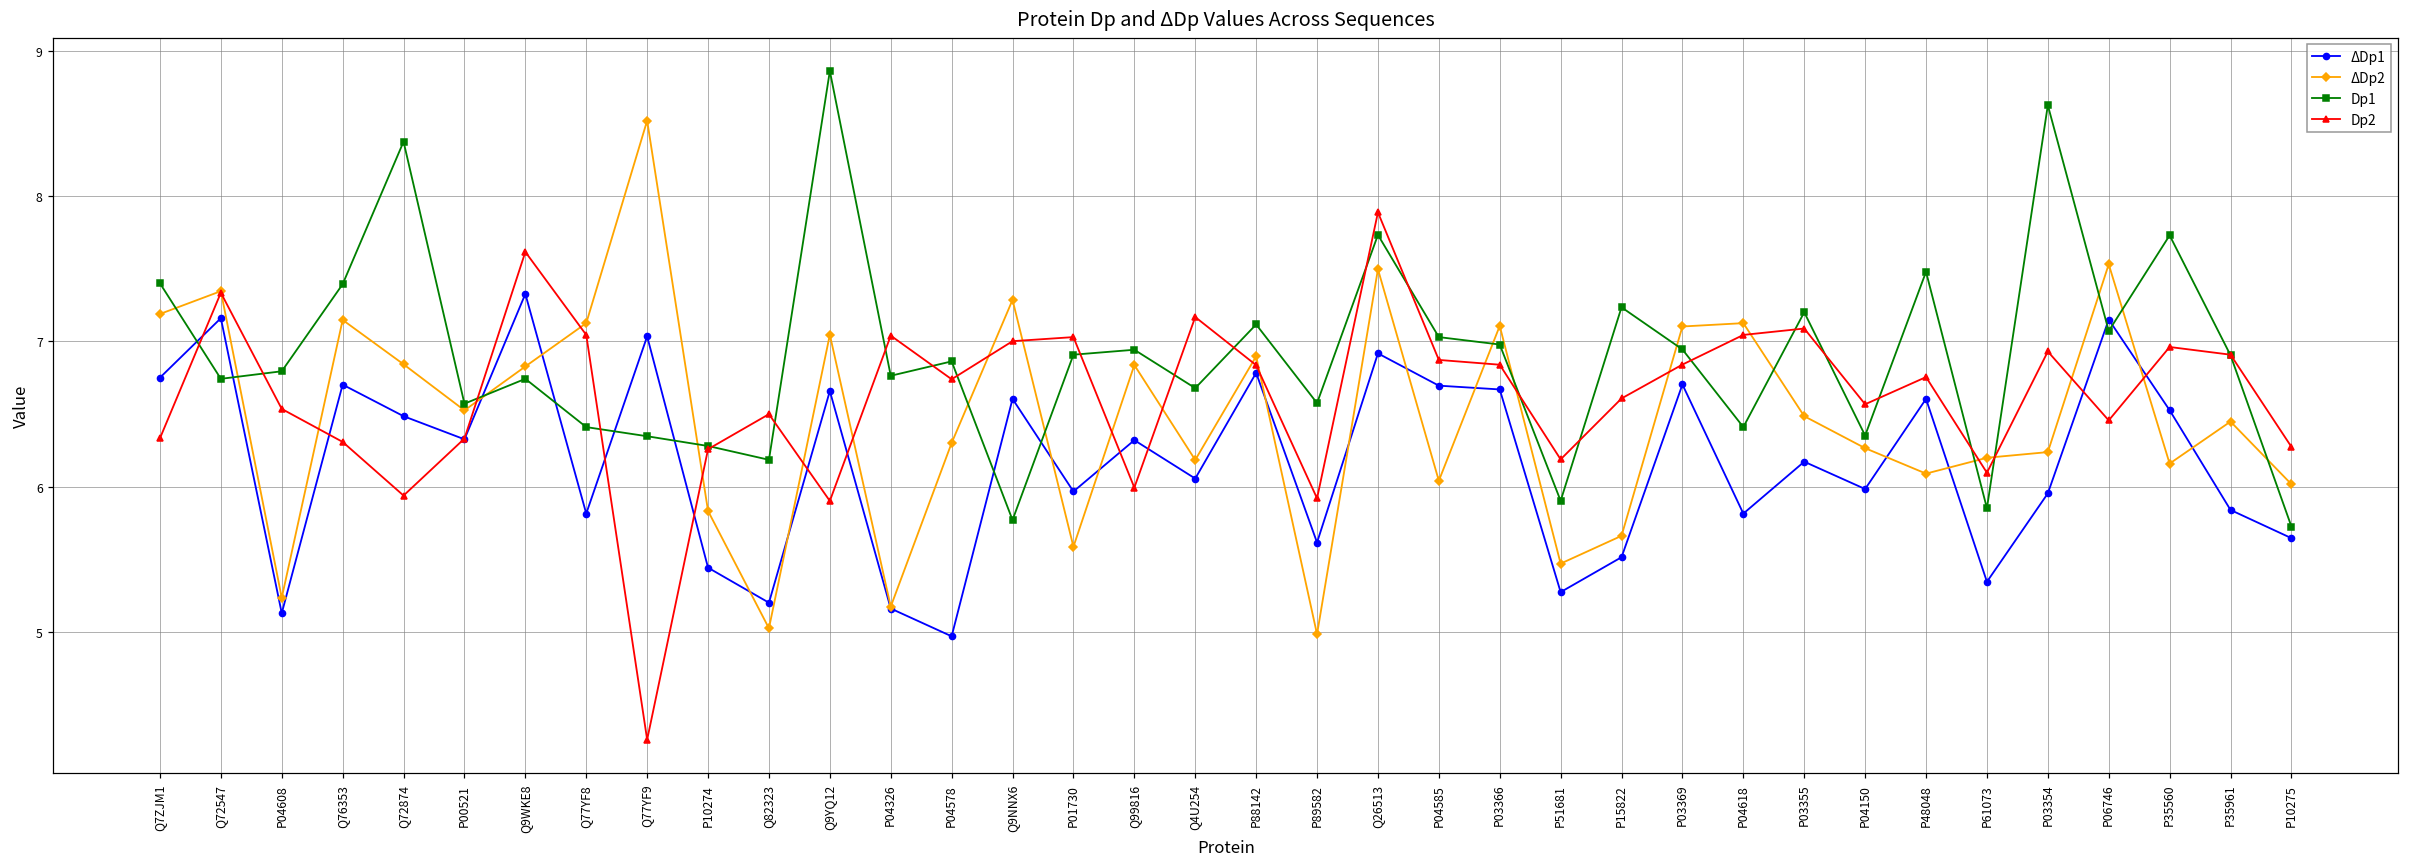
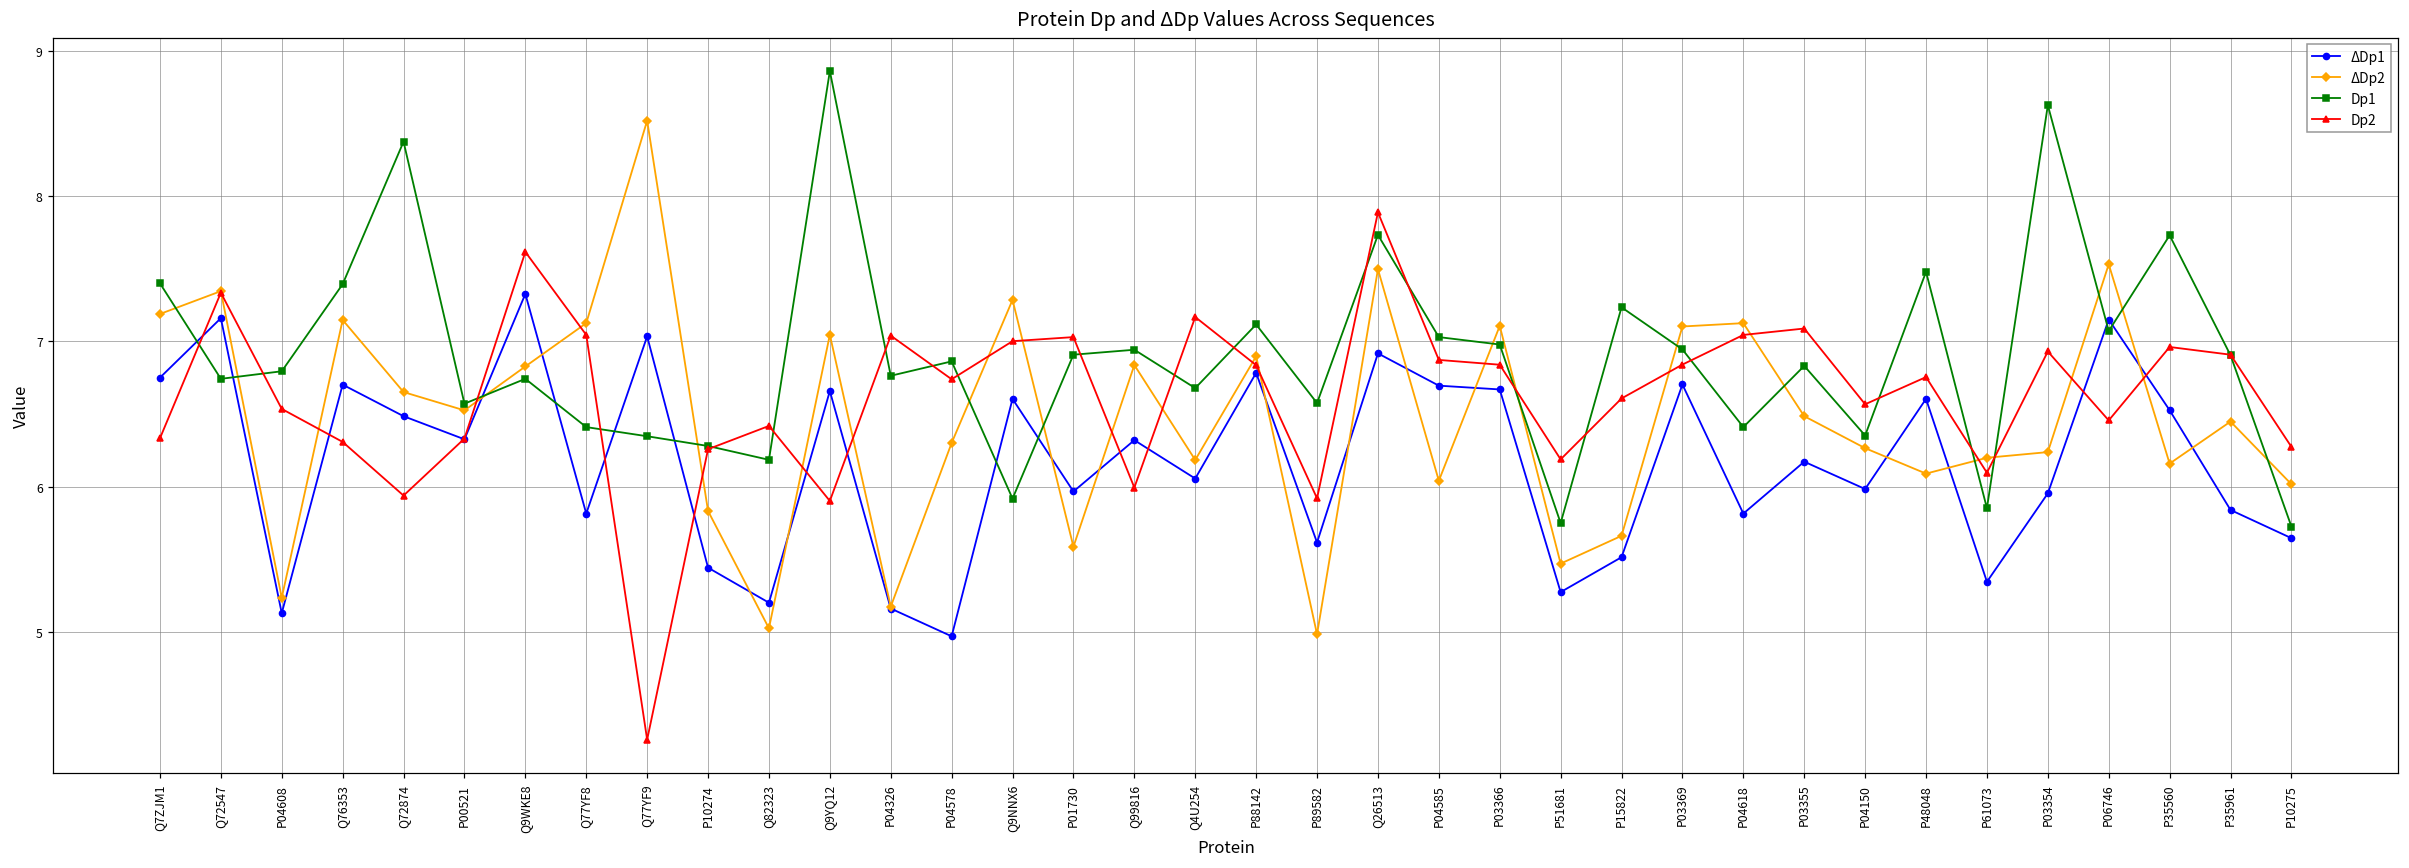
  {
    "ΔDp1": {
      "Q7ZJM1": 6.75,
      "Q72547": 7.16,
      "P04608": 5.13,
      "Q76353": 6.70,
      "Q72874": 6.49,
      "Q9WKE8": 7.33,
      "Q77YF8": 5.82,
      "Q77YF9": 7.04,
      "P10274": 5.44,
      "Q82323": 5.20,
      "Q9YQ12": 6.66,
      "P04578": 4.97,
      "Q9NNX6": 6.61,
      "P01730": 5.97,
      "Q99816": 6.32,
      "Q4U254": 6.06,
      "P88142": 6.78,
      "P89582": 5.62,
      "Q26513": 6.92,
      "P04585": 6.70,
      "P03366": 6.67,
      "P51681": 5.28,
      "P15822": 5.52,
      "P03369": 6.70,
      "P04618": 5.82,
      "P03355": 6.17,
      "P04150": 5.99,
      "P48048": 6.61,
      "P61073": 5.35,
      "P03354": 5.96,
      "P06746": 7.15,
      "P35560": 6.53,
      "P35961": 5.84,
      "P10275": 5.65
    },
    "ΔDp2": {
      "Q7ZJM1": 7.19,
      "P04608": 5.24,
      "Q76353": 7.15,
-     "Q72874": 6.84,
+     "Q72874": 6.65,
      "P00521": 6.53,
      "Q9WKE8": 6.83,
      "Q77YF8": 7.13,
      "Q77YF9": 8.52,
      "P10274": 5.83,
      "Q82323": 5.03,
      "Q9YQ12": 7.05,
      "P04578": 6.30,
      "Q9NNX6": 7.29,
      "P01730": 5.59,
      "Q99816": 6.84,
      "Q4U254": 6.19,
      "P88142": 6.90,
      "P89582": 4.99,
      "Q26513": 7.50,
      "P04585": 6.04,
      "P03366": 7.11,
      "P51681": 5.47,
      "P15822": 5.66,
      "P03369": 7.10,
      "P04618": 7.13,
      "P03355": 6.49,
      "P04150": 6.27,
      "P48048": 6.09,
      "P61073": 6.20,
      "P03354": 6.24,
      "P06746": 7.53,
      "P35560": 6.16,
      "P35961": 6.45,
      "P10275": 6.02
    },
    "Dp1": {
      "Q7ZJM1": 7.40,
      "Q72547": 6.74,
      "P04608": 6.80,
      "Q76353": 7.39,
      "Q72874": 8.37,
      "P00521": 6.57,
      "Q9WKE8": 6.74,
      "Q77YF8": 6.41,
      "Q77YF9": 6.35,
      "P10274": 6.28,
      "Q82323": 6.19,
      "Q9YQ12": 8.86,
      "P04326": 6.76,
      "P04578": 6.86,
-     "Q9NNX6": 5.77,
+     "Q9NNX6": 5.92,
      "P01730": 6.91,
      "Q99816": 6.94,
      "Q4U254": 6.68,
      "P88142": 7.12,
      "P89582": 6.58,
      "Q26513": 7.73,
      "P04585": 7.03,
      "P03366": 6.98,
-     "P51681": 5.90,
+     "P51681": 5.75,
      "P15822": 7.24,
      "P03369": 6.95,
      "P04618": 6.41,
-     "P03355": 7.20,
+     "P03355": 6.83,
      "P04150": 6.35,
      "P48048": 7.48,
      "P61073": 5.85,
      "P03354": 8.63,
      "P06746": 7.07,
      "P35560": 7.73,
      "P10275": 5.73
    },
    "Dp2": {
      "Q7ZJM1": 6.33,
      "P04608": 6.54,
      "Q76353": 6.31,
      "Q72874": 5.94,
      "Q9WKE8": 7.62,
      "Q77YF8": 7.05,
      "Q77YF9": 4.26,
      "P10274": 6.26,
-     "Q82323": 6.50,
+     "Q82323": 6.42,
      "Q9YQ12": 5.90,
      "P04326": 7.04,
      "P04578": 6.74,
      "Q9NNX6": 7.00,
      "P01730": 7.03,
      "Q99816": 6.00,
      "Q4U254": 7.17,
      "P88142": 6.84,
      "P89582": 5.92,
      "Q26513": 7.89,
      "P04585": 6.87,
      "P03366": 6.84,
      "P51681": 6.19,
      "P15822": 6.61,
      "P03369": 6.84,
      "P04618": 7.05,
      "P03355": 7.09,
      "P04150": 6.57,
      "P48048": 6.76,
      "P61073": 6.10,
      "P03354": 6.93,
      "P06746": 6.46,
      "P35560": 6.96,
      "P10275": 6.28
    }
  }
